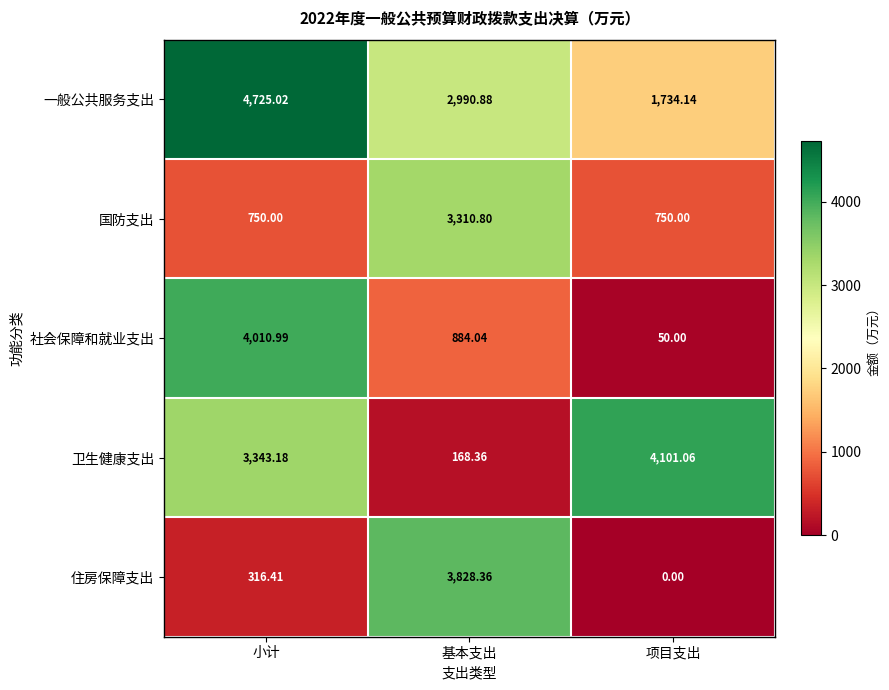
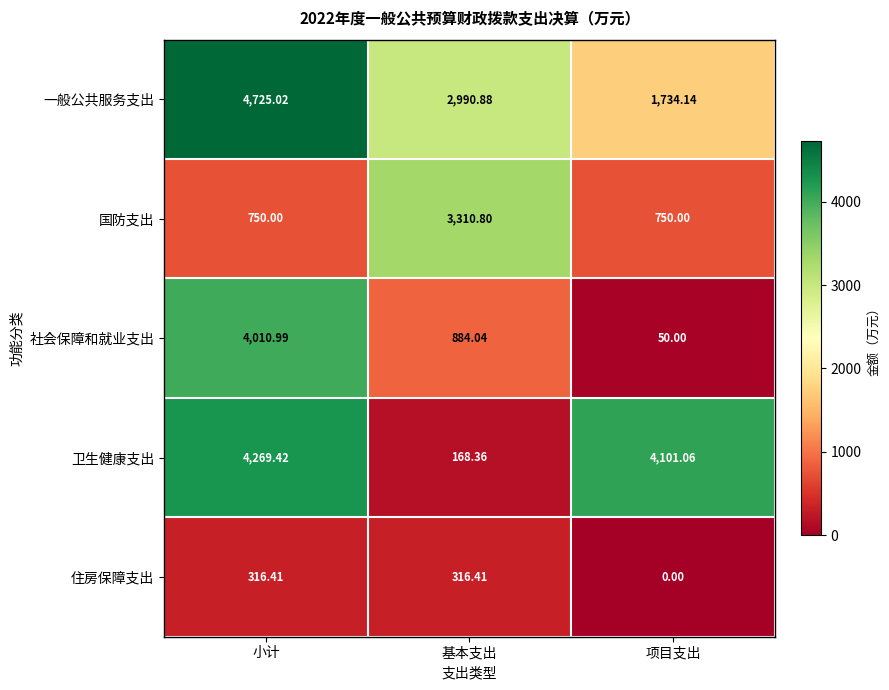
  {
    "一般公共服务支出": {
      "小计": "4,725.02",
      "基本支出": "2,990.88",
      "项目支出": "1,734.14"
    },
    "国防支出": {
      "小计": "750.00",
      "基本支出": "3,310.80",
      "项目支出": "750.00"
    },
    "社会保障和就业支出": {
      "小计": "4,010.99",
      "基本支出": "884.04",
      "项目支出": "50.00"
    },
    "卫生健康支出": {
-     "小计": "3,343.18",
+     "小计": "4,269.42",
      "基本支出": "168.36",
      "项目支出": "4,101.06"
    },
    "住房保障支出": {
      "小计": "316.41",
-     "基本支出": "3,828.36",
+     "基本支出": "316.41",
      "项目支出": "0.00"
    }
  }
